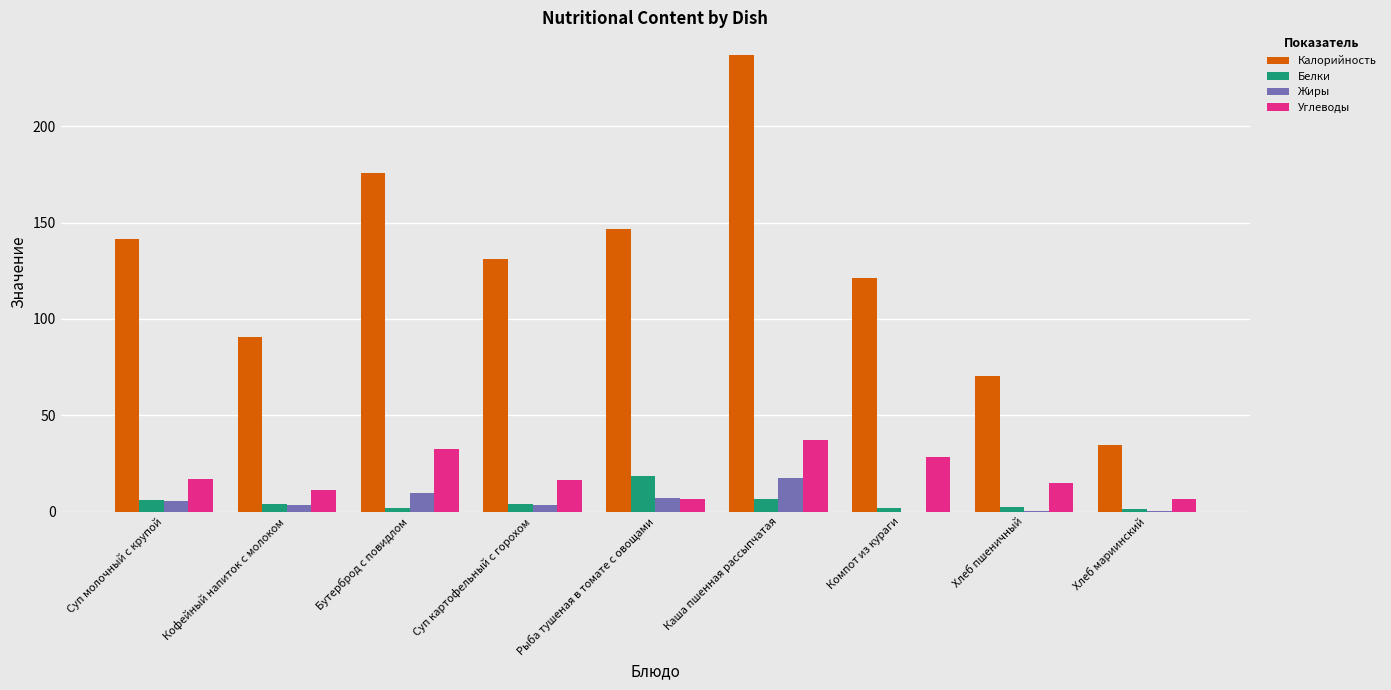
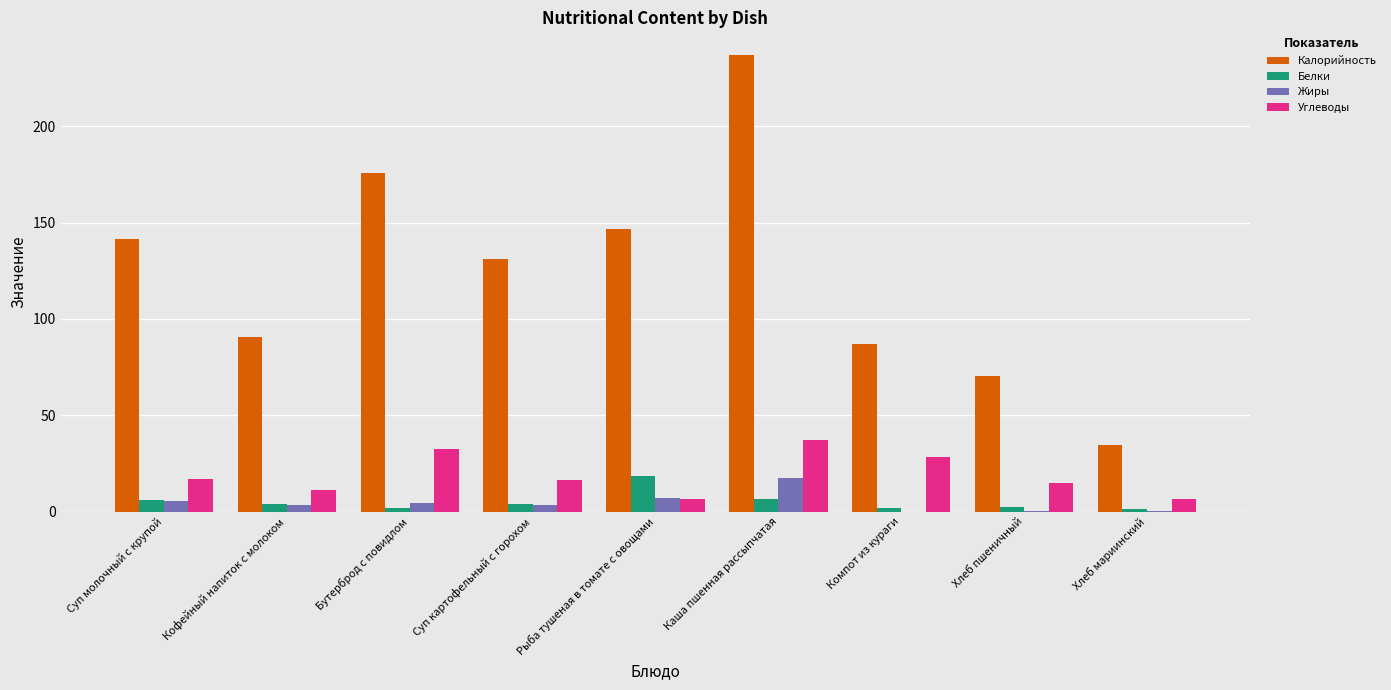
  {
    "Калорийность": {
      "Суп молочный с крупой": 142,
      "Кофейный напиток с молоком": 91,
      "Бутерброд с повидлом": 176,
      "Суп картофельный с горохом": 131,
      "Рыба тушеная в томате с овощами": 147,
      "Каша пшенная рассыпчатая": 237,
-     "Компот из кураги": 121,
+     "Компот из кураги": 87,
      "Хлеб пшеничный": 71,
      "Хлеб мариинский": 35
    },
    "Белки": {
      "Суп молочный с крупой": 6,
      "Кофейный напиток с молоком": 4,
      "Бутерброд с повидлом": 2,
      "Суп картофельный с горохом": 4,
      "Рыба тушеная в томате с овощами": 19,
      "Каша пшенная рассыпчатая": 7,
      "Компот из кураги": 2,
      "Хлеб пшеничный": 2,
      "Хлеб мариинский": 1
    },
    "Жиры": {
      "Суп молочный с крупой": 5,
      "Кофейный напиток с молоком": 4,
-     "Бутерброд с повидлом": 10,
+     "Бутерброд с повидлом": 4,
      "Суп картофельный с горохом": 3,
      "Рыба тушеная в томате с овощами": 7,
      "Каша пшенная рассыпчатая": 18,
      "Компот из кураги": 0
    },
    "Углеводы": {
      "Суп молочный с крупой": 17,
      "Кофейный напиток с молоком": 11,
      "Бутерброд с повидлом": 33,
      "Суп картофельный с горохом": 17,
      "Рыба тушеная в томате с овощами": 6,
      "Каша пшенная рассыпчатая": 37,
      "Компот из кураги": 29,
      "Хлеб пшеничный": 15,
      "Хлеб мариинский": 7
    }
  }
